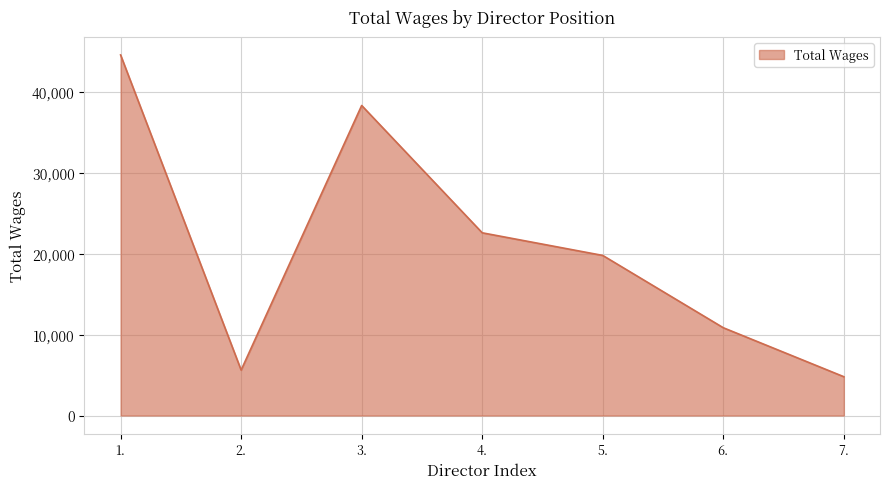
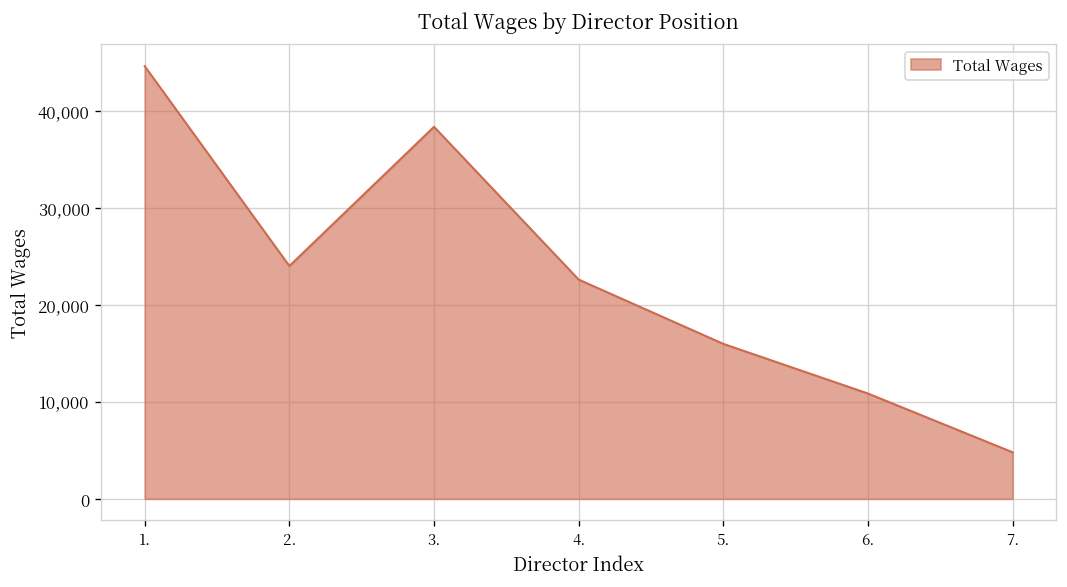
  {
    "1.": "45,000",
-   "2.": "6,000",
+   "2.": "24,000",
    "3.": "38,000",
    "4.": "23,000",
-   "5.": "20,000",
+   "5.": "16,000",
    "6.": "11,000",
    "7.": "5,000"
  }
